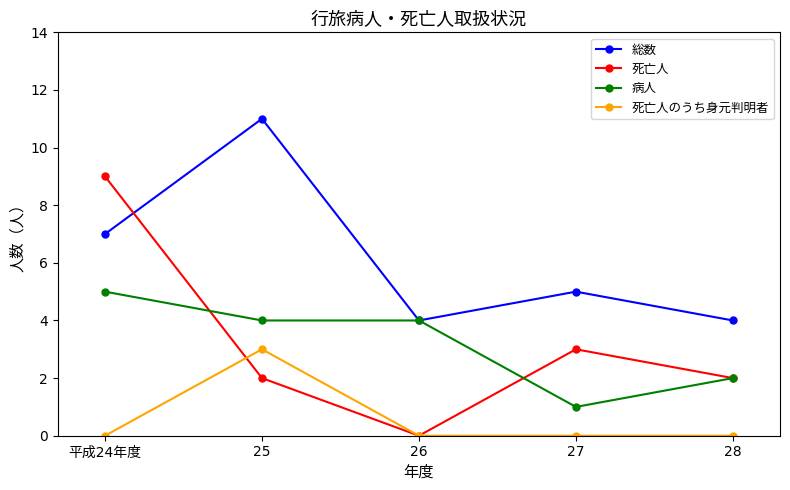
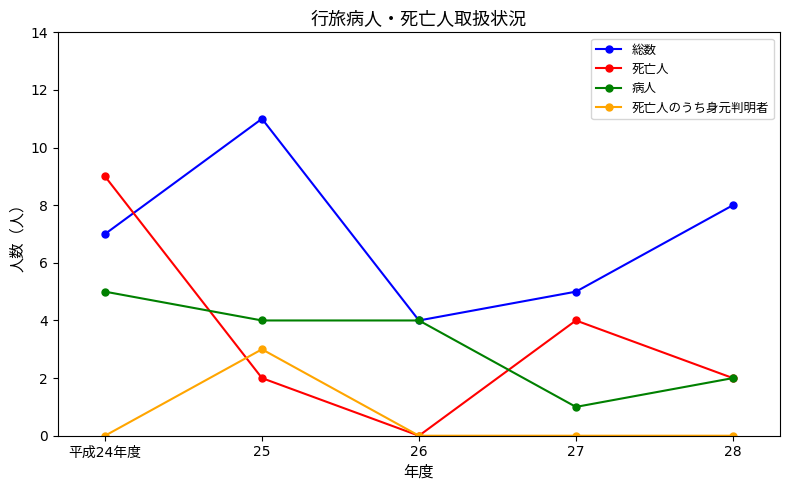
  {
    "総数": {
      "平成24年度": 7,
      "25": 11,
      "27": 5,
-     "28": 4
+     "28": 8
    },
    "死亡人": {
      "平成24年度": 9,
      "25": 2,
-     "27": 3
+     "27": 4
    },
    "病人": {
      "平成24年度": 5,
      "25": 4,
      "27": 1
    },
    "死亡人のうち身元判明者": {
      "平成24年度": 0,
      "25": 3,
      "27": 0,
      "28": 0
    }
  }
